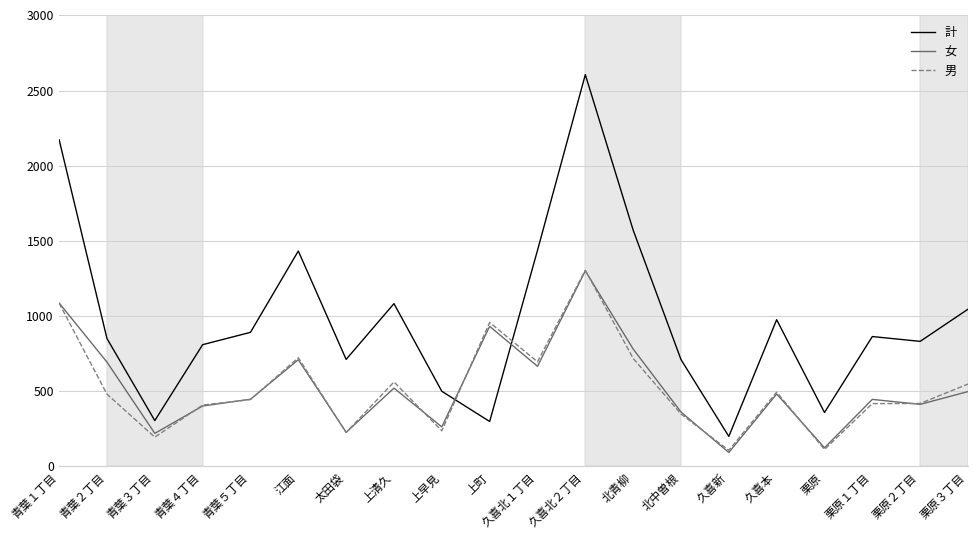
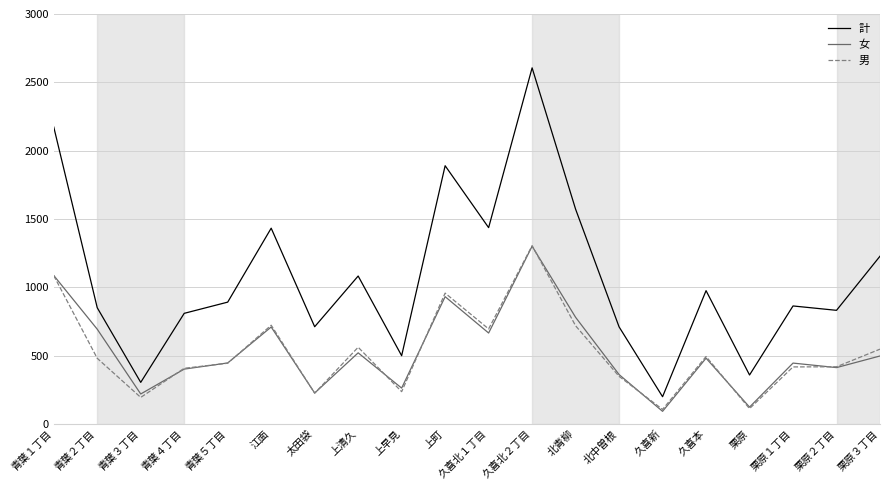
  {
    "計": {
      "青葉１丁目": 2170,
      "青葉２丁目": 850,
      "青葉３丁目": 310,
      "青葉４丁目": 810,
      "青葉５丁目": 890,
      "江面": 1430,
      "太田袋": 710,
      "上清久": 1080,
      "上早見": 500,
-     "上町": 300,
+     "上町": 1890,
      "久喜北１丁目": 1440,
      "久喜北２丁目": 2610,
      "北青柳": 1570,
      "北中曽根": 710,
      "久喜新": 200,
      "久喜本": 980,
      "栗原": 360,
      "栗原１丁目": 860,
      "栗原２丁目": 830,
-     "栗原３丁目": 1050
+     "栗原３丁目": 1230
    }
  }
